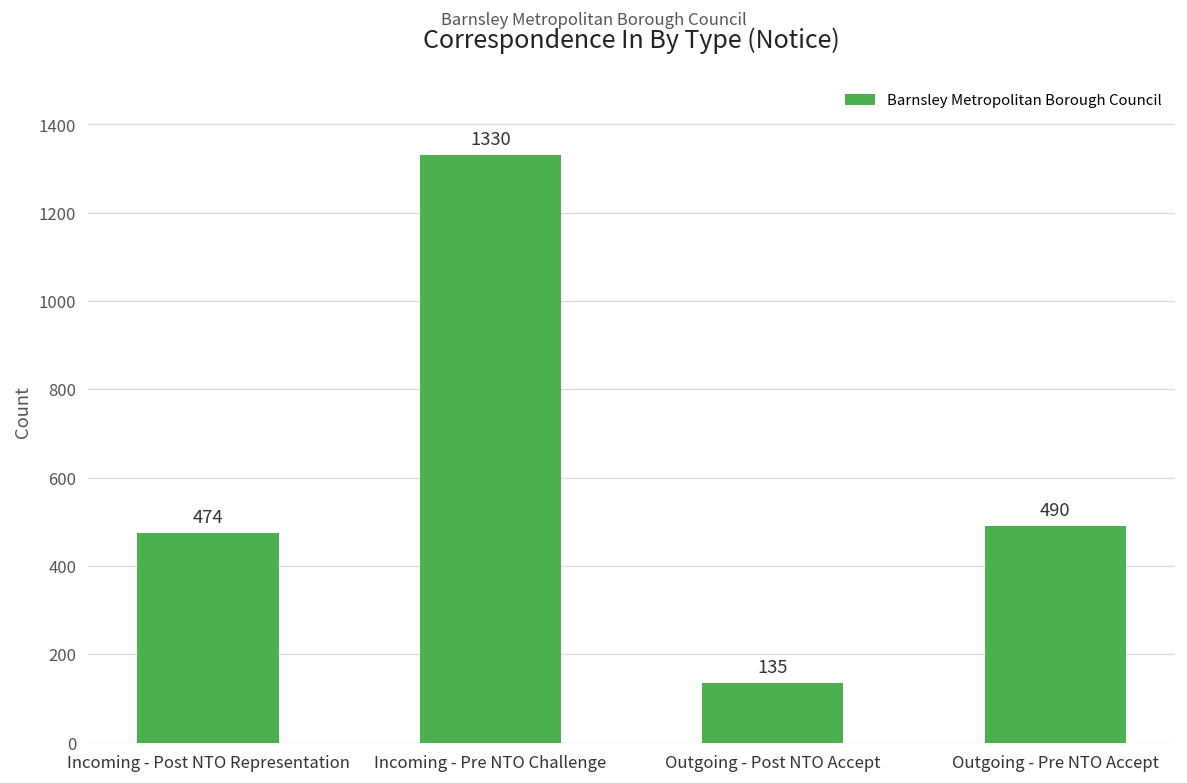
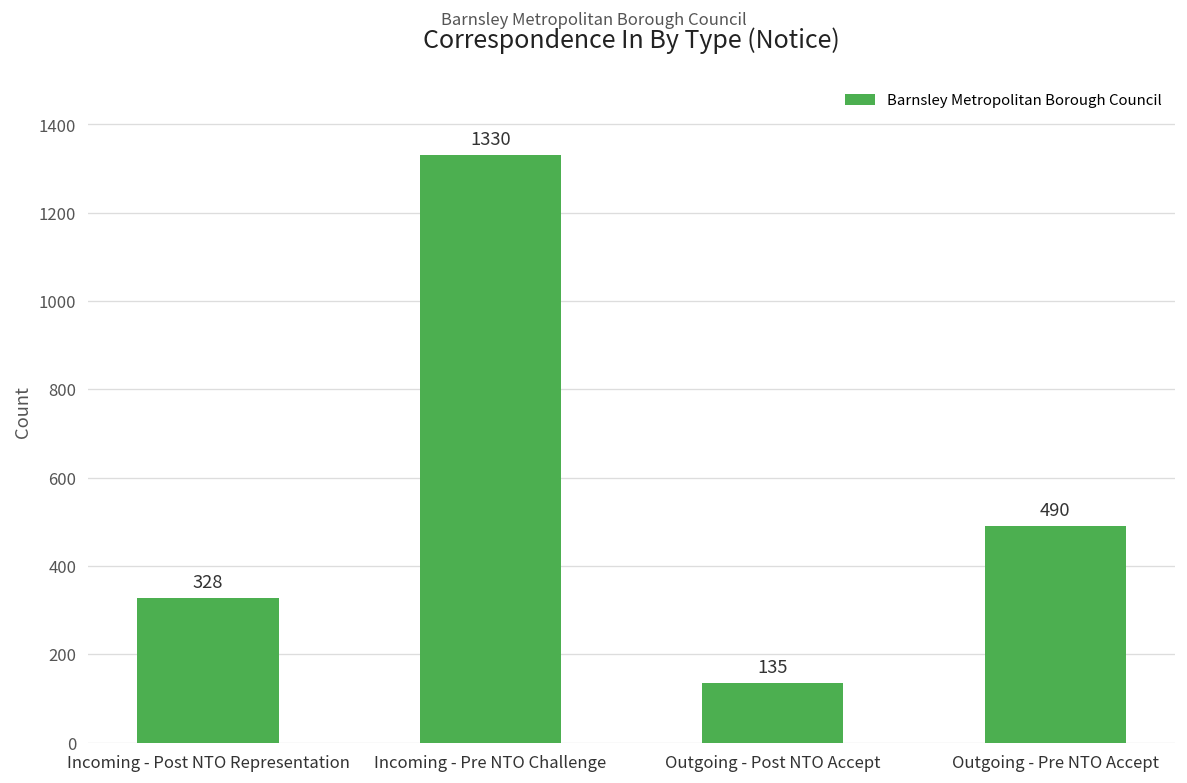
  {
-   "Incoming - Post NTO Representation": 474,
+   "Incoming - Post NTO Representation": 328,
    "Incoming - Pre NTO Challenge": 1330,
    "Outgoing - Post NTO Accept": 135,
    "Outgoing - Pre NTO Accept": 490
  }
